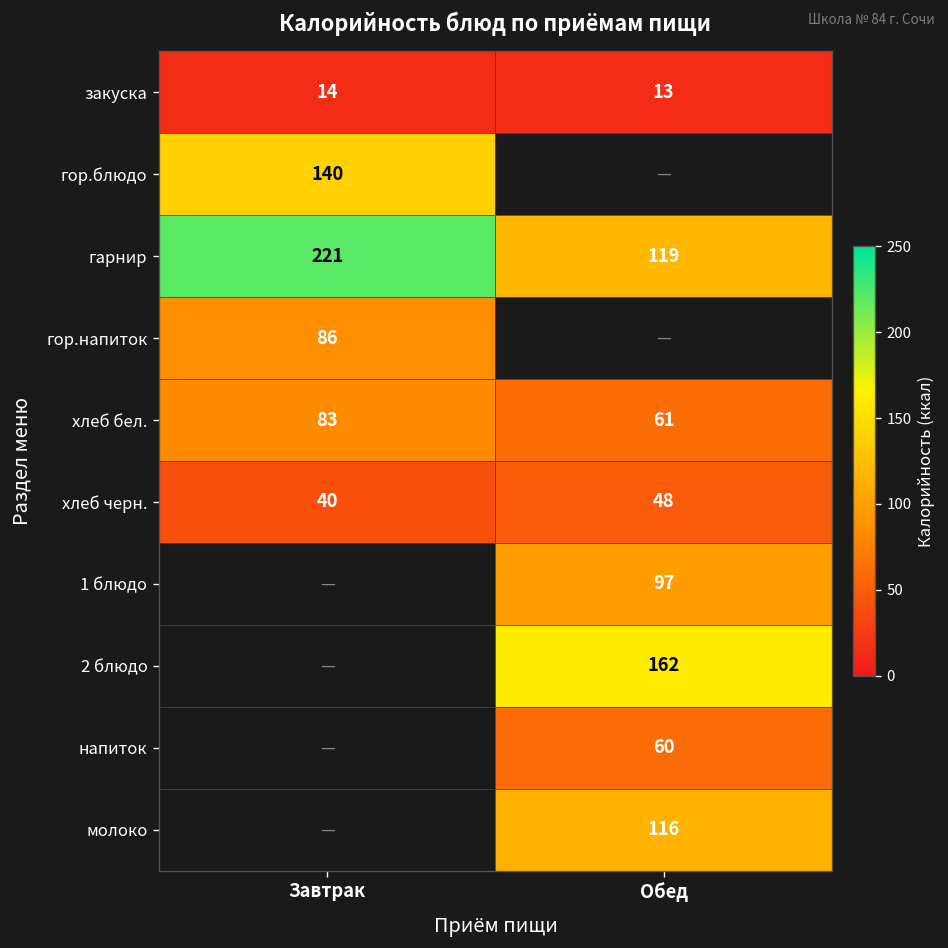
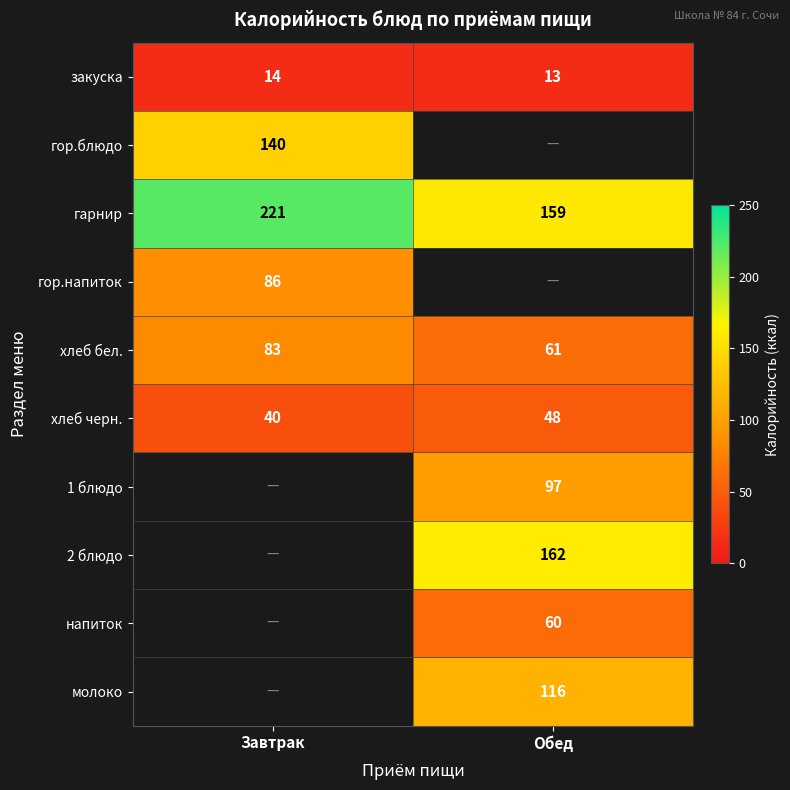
  {
    "закуска": {
      "Завтрак": 14,
      "Обед": 13
    },
    "гор.блюдо": {
      "Завтрак": 140
    },
    "гарнир": {
      "Завтрак": 221,
-     "Обед": 119
+     "Обед": 159
    },
    "гор.напиток": {
      "Завтрак": 86
    },
    "хлеб бел.": {
      "Завтрак": 83,
      "Обед": 61
    },
    "хлеб черн.": {
      "Завтрак": 40,
      "Обед": 48
    },
    "1 блюдо": {
      "Обед": 97
    },
    "2 блюдо": {
      "Обед": 162
    },
    "напиток": {
      "Обед": 60
    },
    "молоко": {
      "Обед": 116
    }
  }
